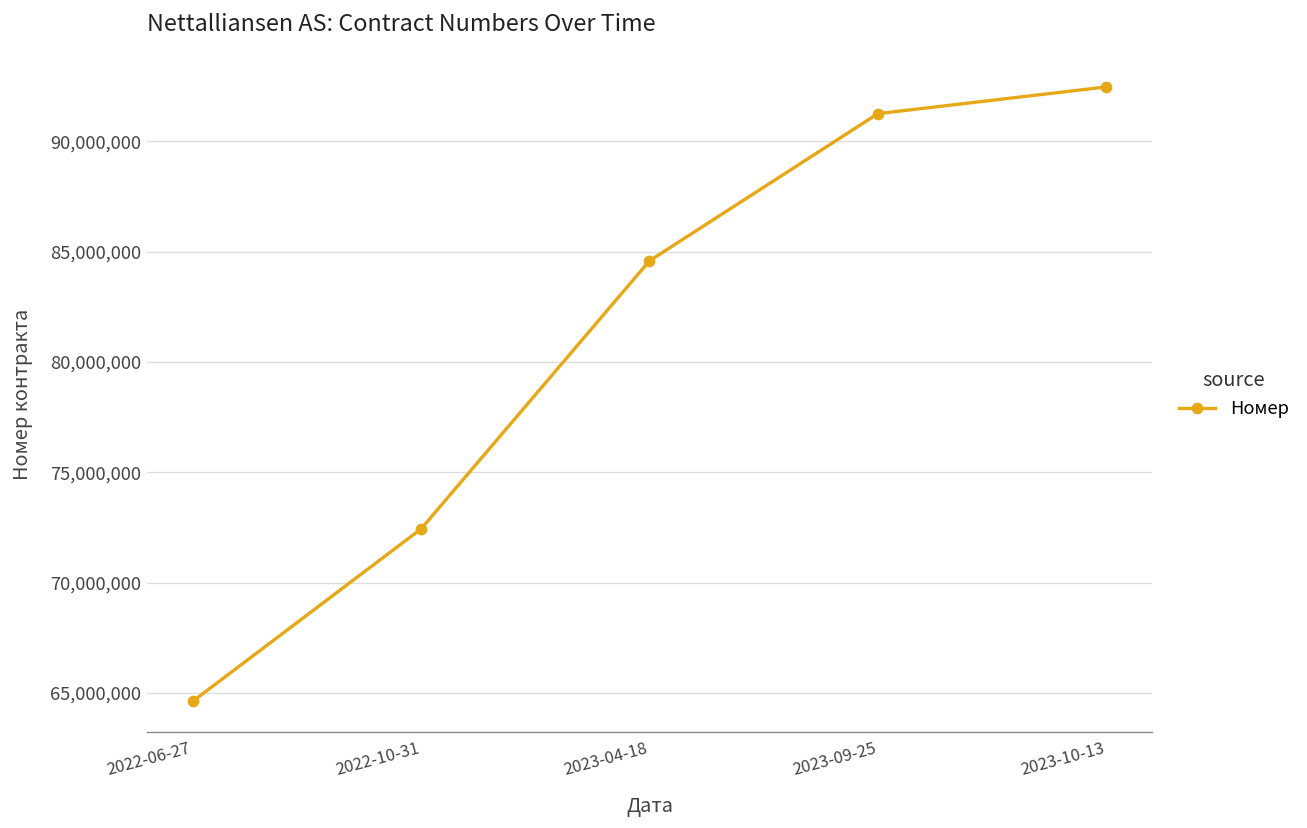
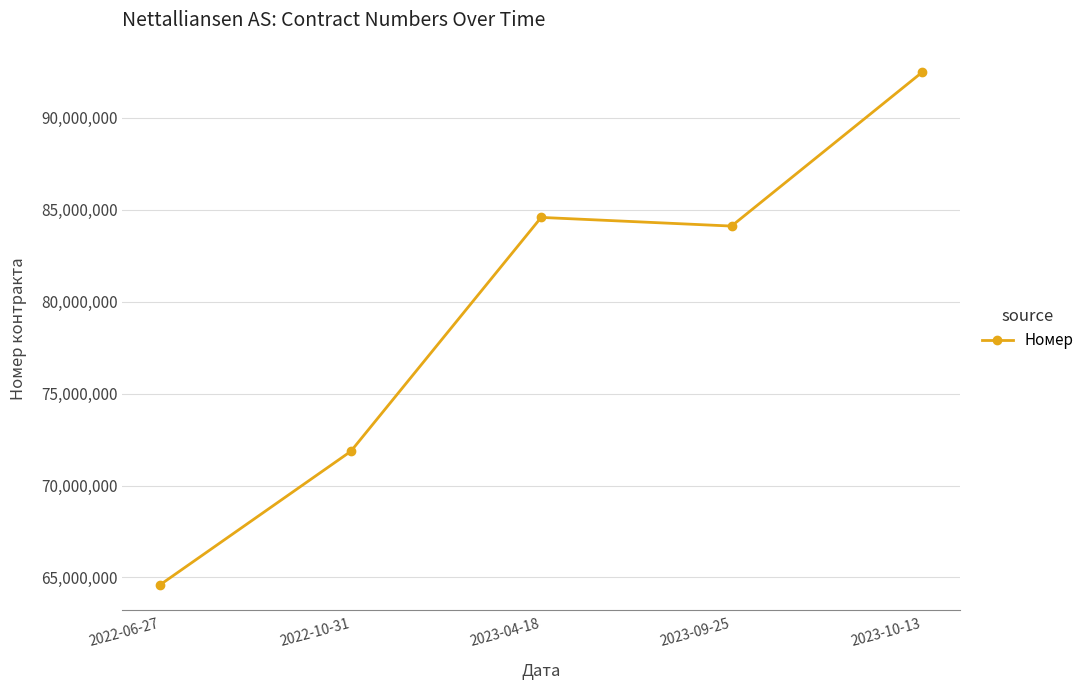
  {
    "2022-06-27": "64,600,000",
-   "2022-10-31": "72,400,000",
+   "2022-10-31": "71,900,000",
    "2023-04-18": "84,600,000",
-   "2023-09-25": "91,300,000",
+   "2023-09-25": "84,100,000",
    "2023-10-13": "92,500,000"
  }
